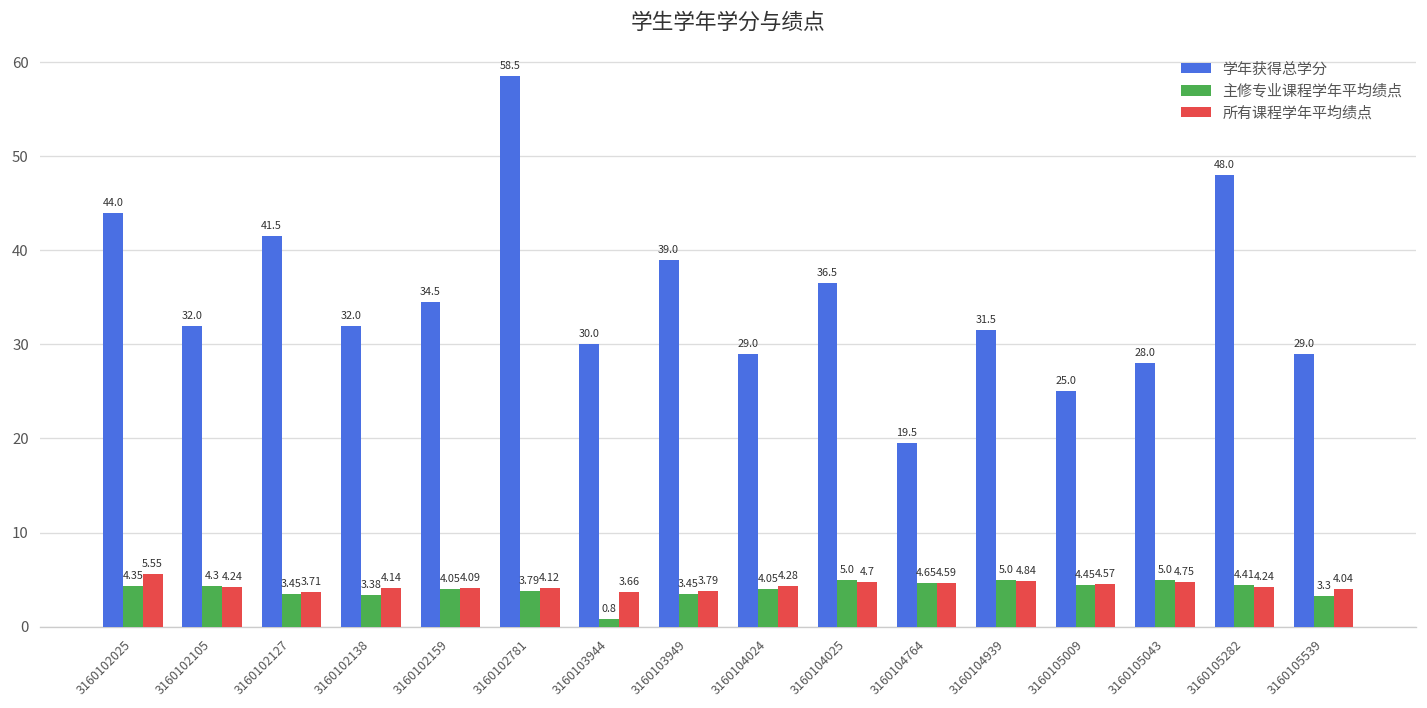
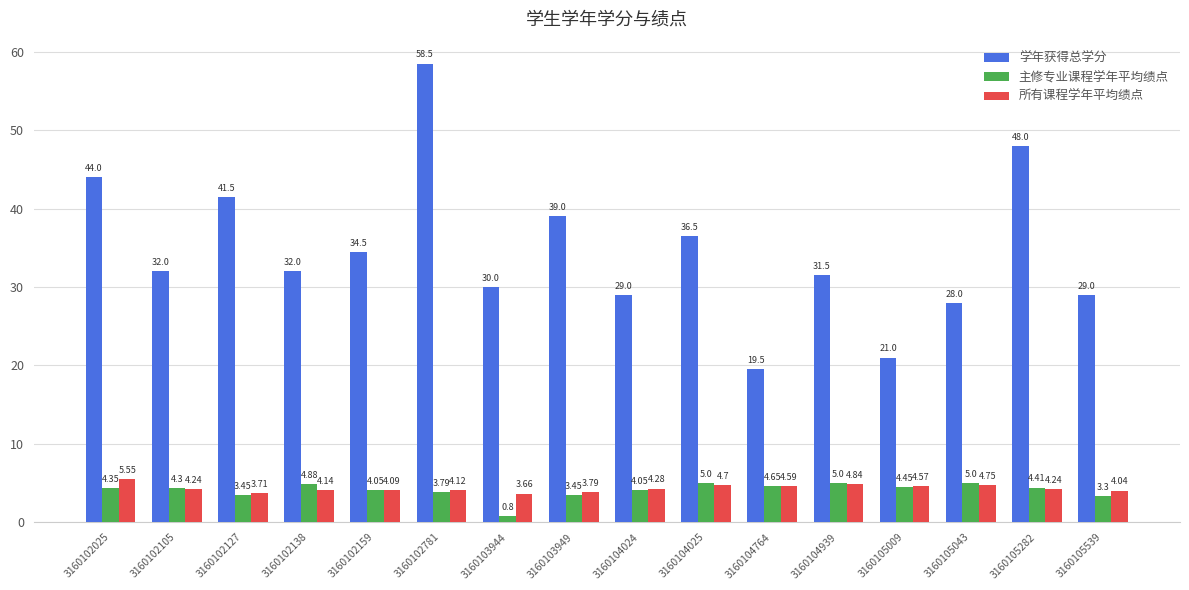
  {
    "学年获得总学分": {
      "3160102025": 44.0,
      "3160102105": 32.0,
      "3160102127": 41.5,
      "3160102138": 32.0,
      "3160102159": 34.5,
      "3160102781": 58.5,
      "3160103944": 30.0,
      "3160103949": 39.0,
      "3160104024": 29.0,
      "3160104025": 36.5,
      "3160104764": 19.5,
      "3160104939": 31.5,
-     "3160105009": 25.0,
+     "3160105009": 21.0,
      "3160105043": 28.0,
      "3160105282": 48.0,
      "3160105539": 29.0
    },
    "主修专业课程学年平均绩点": {
      "3160102025": 4.35,
      "3160102105": 4.3,
      "3160102127": 3.45,
-     "3160102138": 3.38,
+     "3160102138": 4.88,
      "3160102159": 4.05,
      "3160102781": 3.79,
      "3160103944": 0.8,
      "3160103949": 3.45,
      "3160104024": 4.05,
      "3160104025": 5.0,
      "3160104764": 4.65,
      "3160104939": 5.0,
      "3160105009": 4.45,
      "3160105043": 5.0,
      "3160105282": 4.41,
      "3160105539": 3.3
    },
    "所有课程学年平均绩点": {
      "3160102025": 5.55,
      "3160102105": 4.24,
      "3160102127": 3.71,
      "3160102138": 4.14,
      "3160102159": 4.09,
      "3160102781": 4.12,
      "3160103944": 3.66,
      "3160103949": 3.79,
      "3160104024": 4.28,
      "3160104025": 4.7,
      "3160104764": 4.59,
      "3160104939": 4.84,
      "3160105009": 4.57,
      "3160105043": 4.75,
      "3160105282": 4.24,
      "3160105539": 4.04
    }
  }
